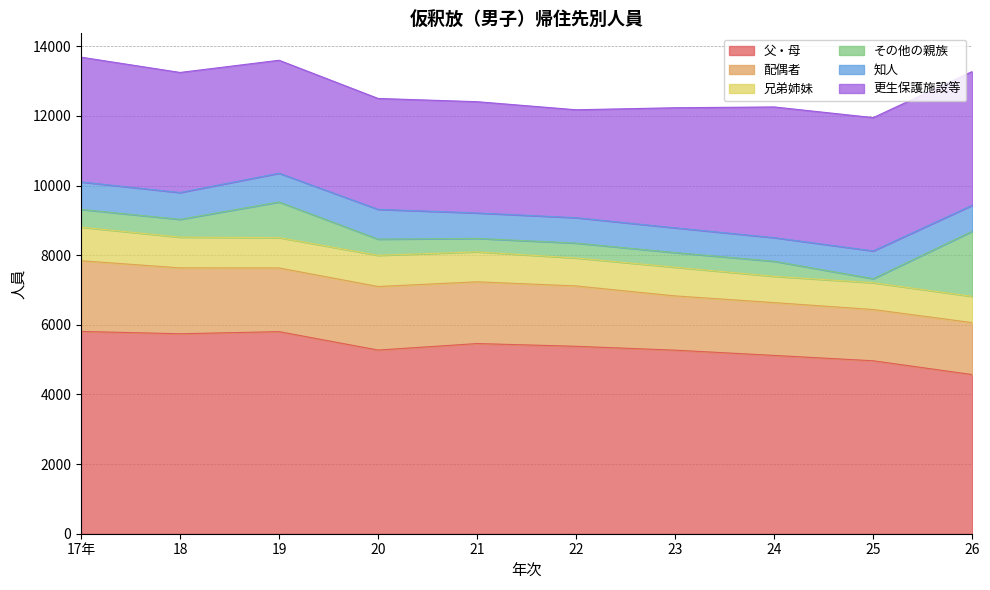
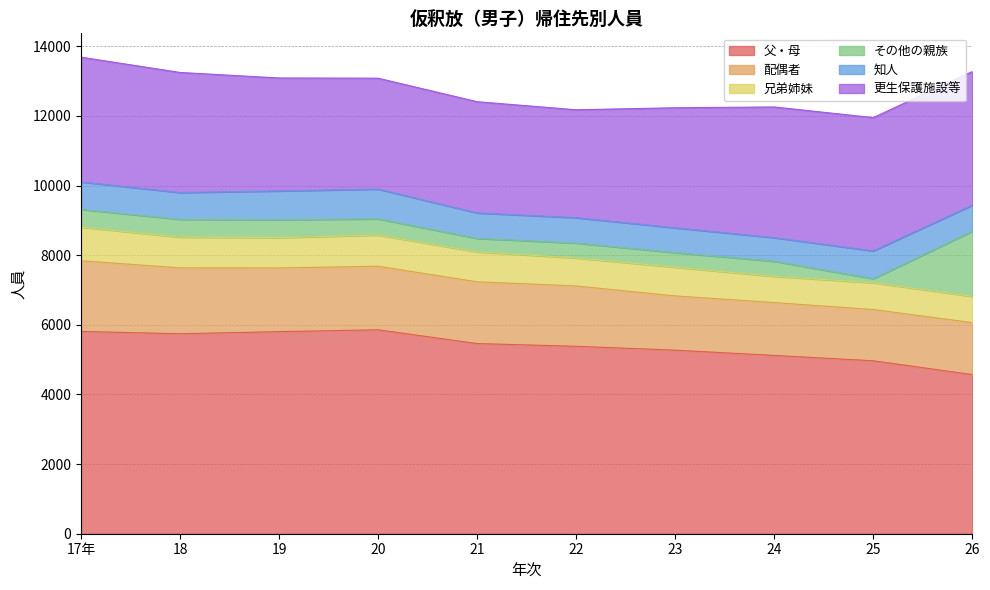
  {
    "父・母": {
      "17年": 5800,
      "18": 5700,
      "19": 5800,
-     "20": 5300,
+     "20": 5900,
      "21": 5500,
      "22": 5400,
      "23": 5300,
      "24": 5100,
      "25": 5000,
      "26": 4600
    },
    "その他の親族": {
      "17年": 500,
      "18": 500,
-     "19": 1000,
+     "19": 500,
      "20": 500,
      "21": 400,
      "22": 400,
      "23": 400,
      "24": 400,
      "25": 100,
      "26": 1900
    },
    "知人": {
      "17年": 800,
      "18": 800,
      "19": 800,
      "20": 900,
      "21": 700,
      "22": 700,
      "23": 700,
      "24": 700,
      "25": 800,
      "26": 700
    },
    "更生保護施設等": {
      "17年": 3600,
      "18": 3400,
      "19": 3200,
      "20": 3200,
      "21": 3200,
      "22": 3100,
      "23": 3400,
      "24": 3800,
      "25": 3800,
      "26": 3800
    }
  }
